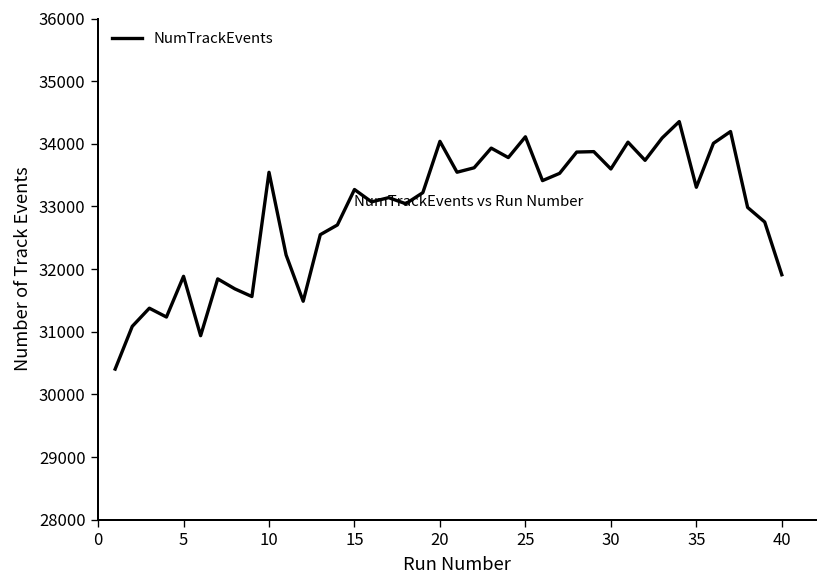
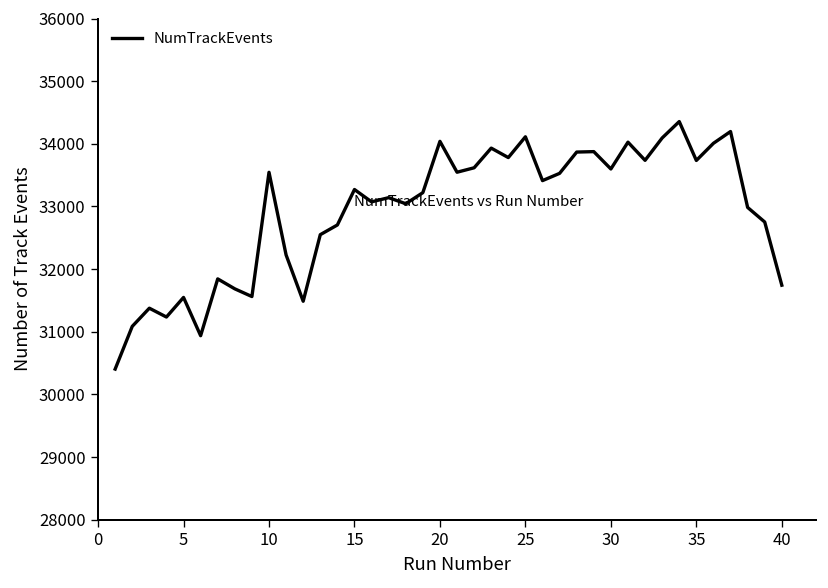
  {
-   "5": 31900,
+   "5": 31500,
    "10": 33500,
    "15": 33300,
    "20": 34000,
    "25": 34100,
    "30": 33600,
-   "35": 33300,
-   "40": 31900
+   "35": 33700,
+   "40": 31700
  }
